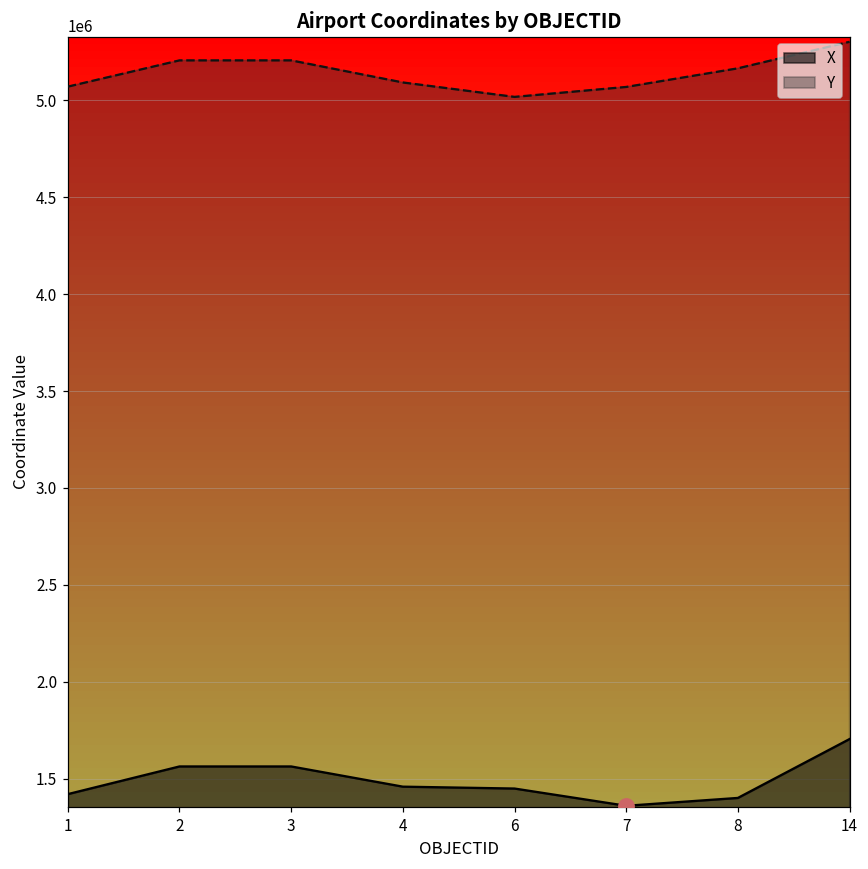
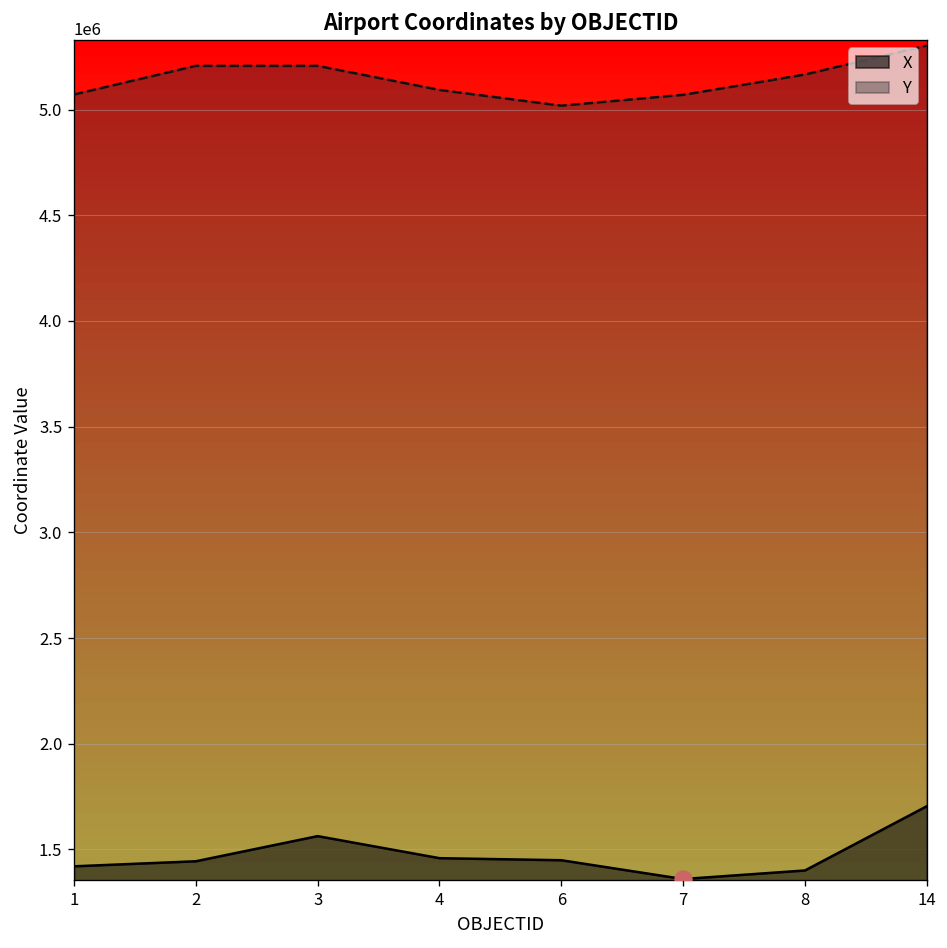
  {
    "X": {
      "1": 1420000,
-     "2": 1560000,
+     "2": 1440000,
      "3": 1560000,
      "4": 1460000,
      "6": 1450000,
      "8": 1400000,
      "14": 1700000
    },
    "Y": {
      "1": 5070000,
      "2": 5210000,
      "3": 5210000,
      "4": 5090000,
      "6": 5020000,
      "7": 5070000,
      "8": 5170000,
      "14": 5300000
    }
  }
